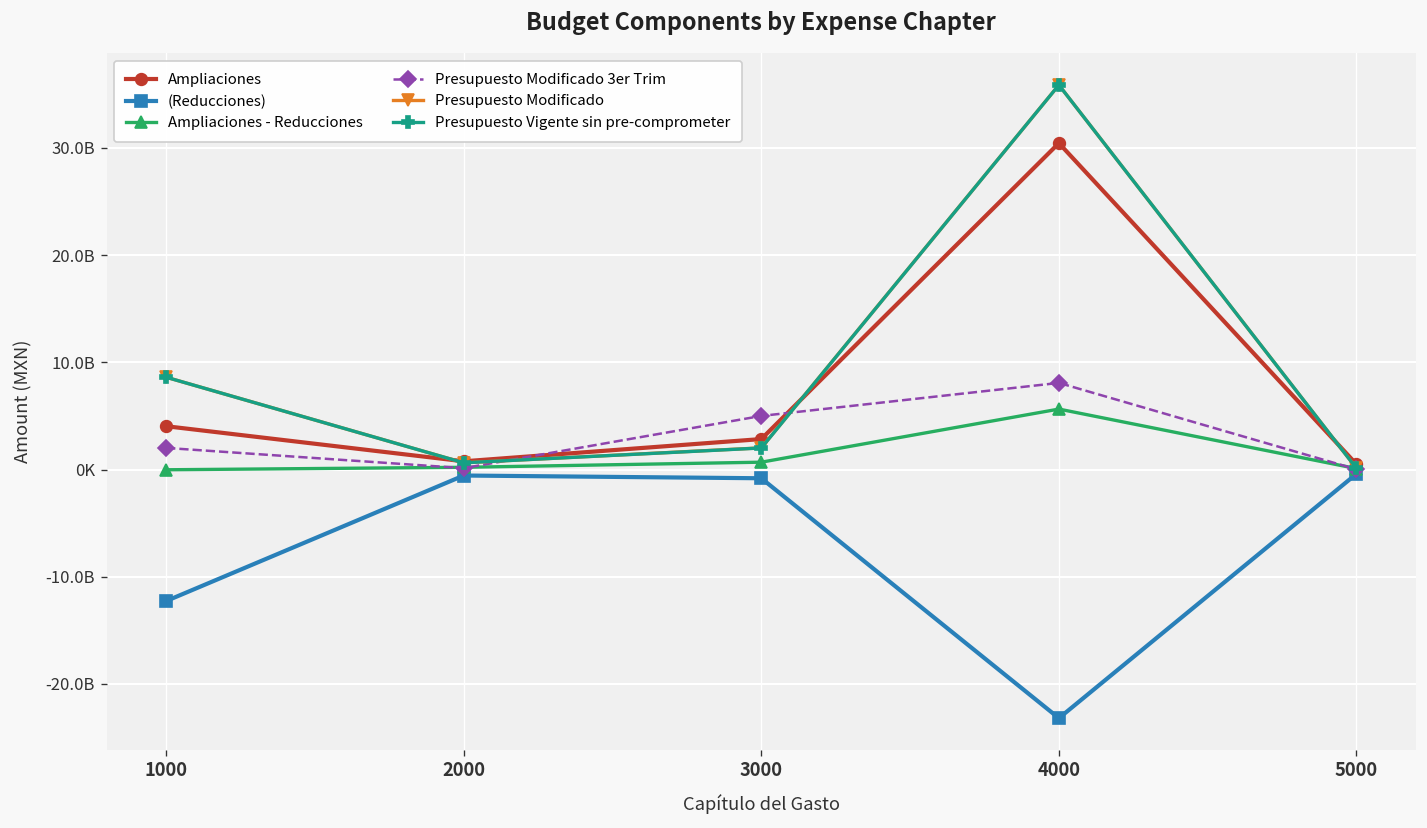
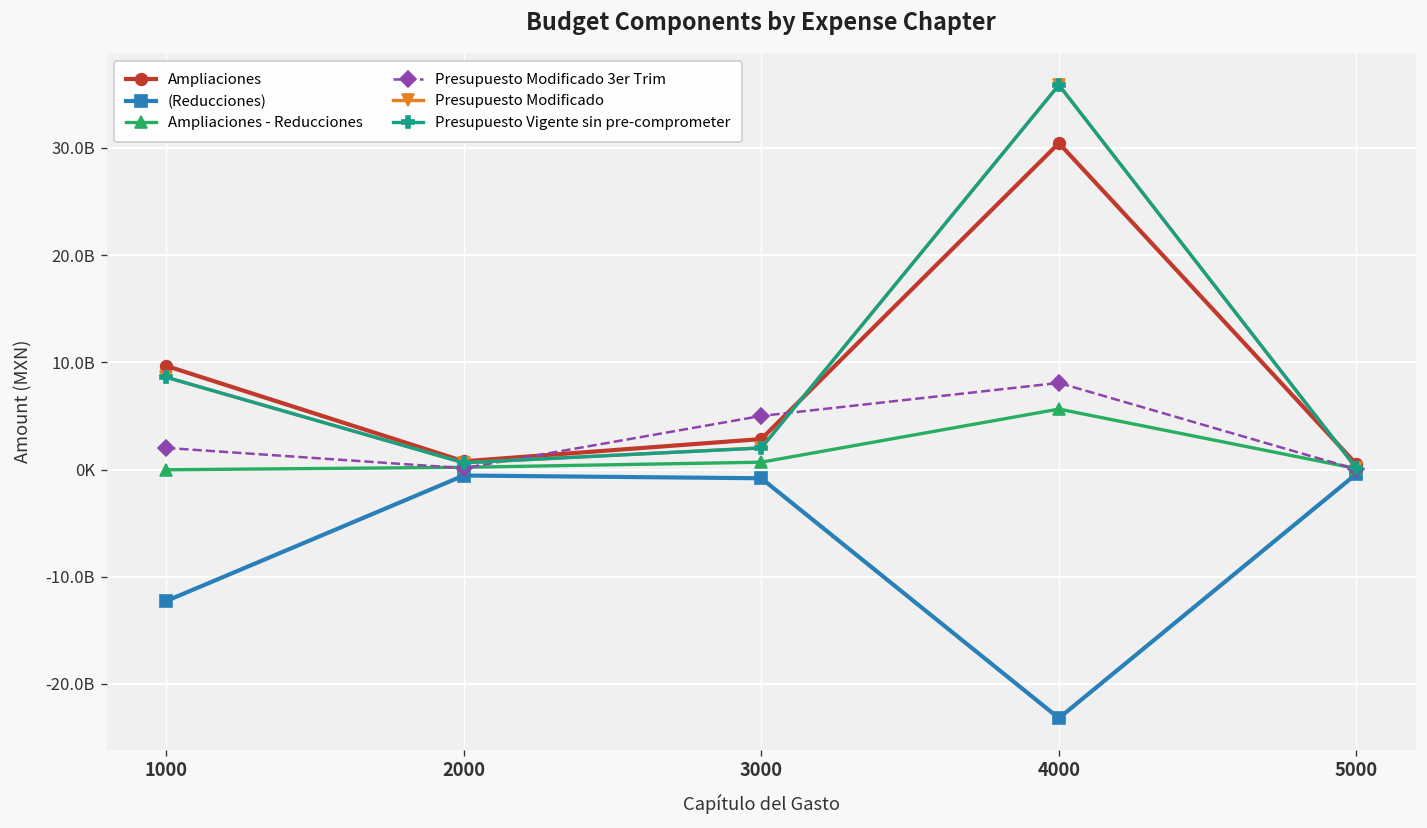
  {
    "Ampliaciones": {
-     "1000": 4000000000,
+     "1000": 10000000000,
      "3000": 3000000000,
      "4000": 30000000000,
      "5000": 0
    },
    "(Reducciones)": {
      "1000": -12000000000,
      "2000": -1000000000,
      "3000": -1000000000,
      "4000": -23000000000,
      "5000": 0
    },
    "Presupuesto Modificado 3er Trim": {
      "1000": 2000000000,
      "3000": 5000000000,
      "4000": 8000000000
    }
  }
